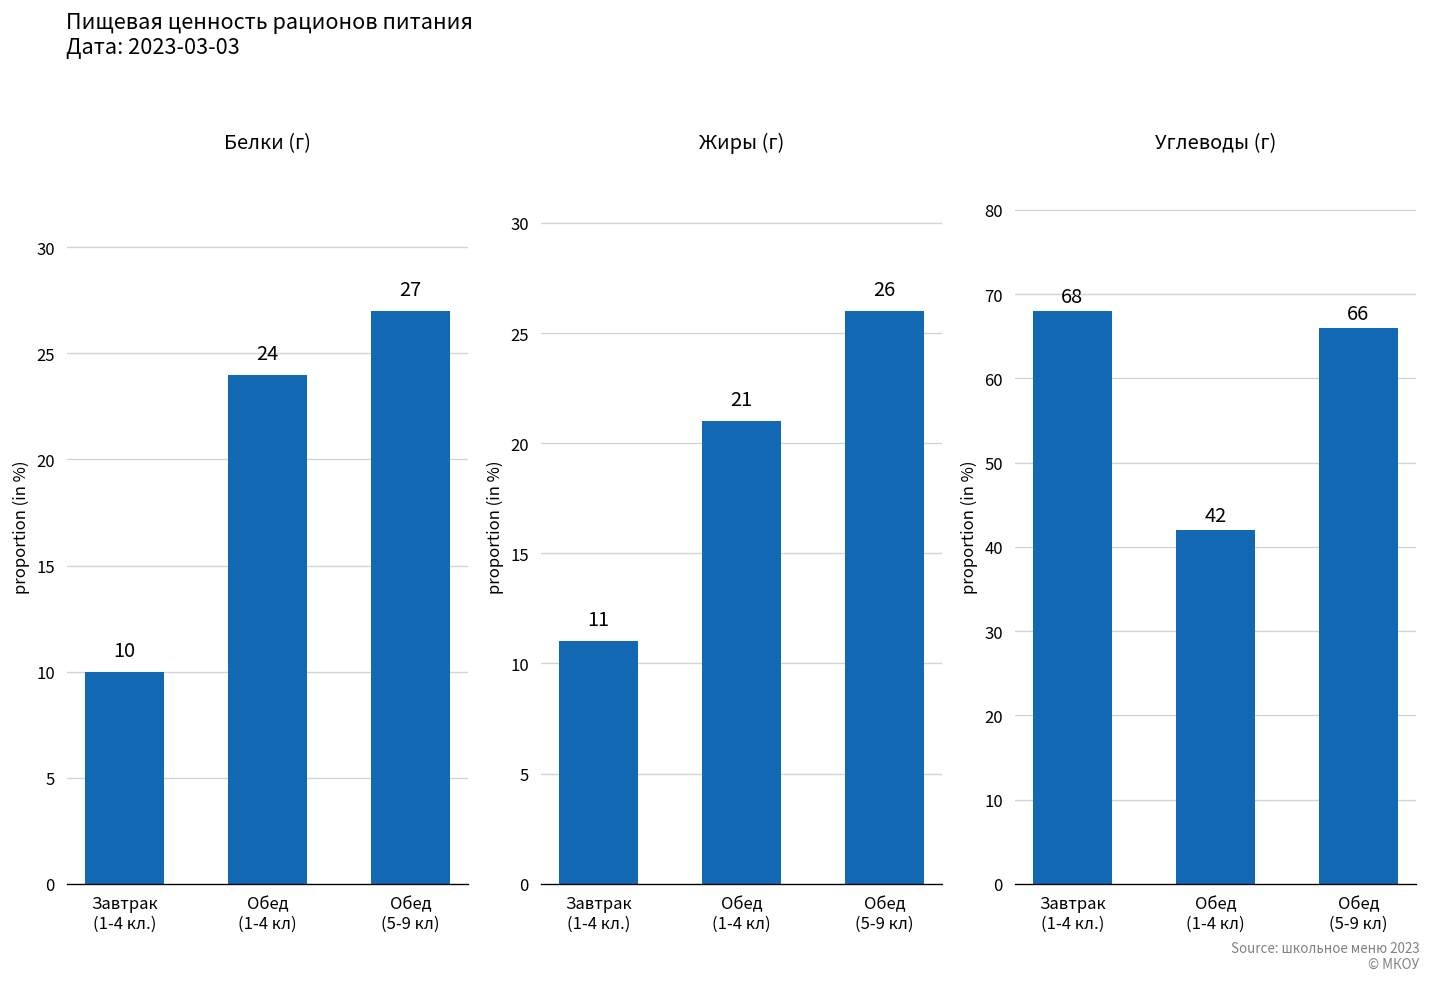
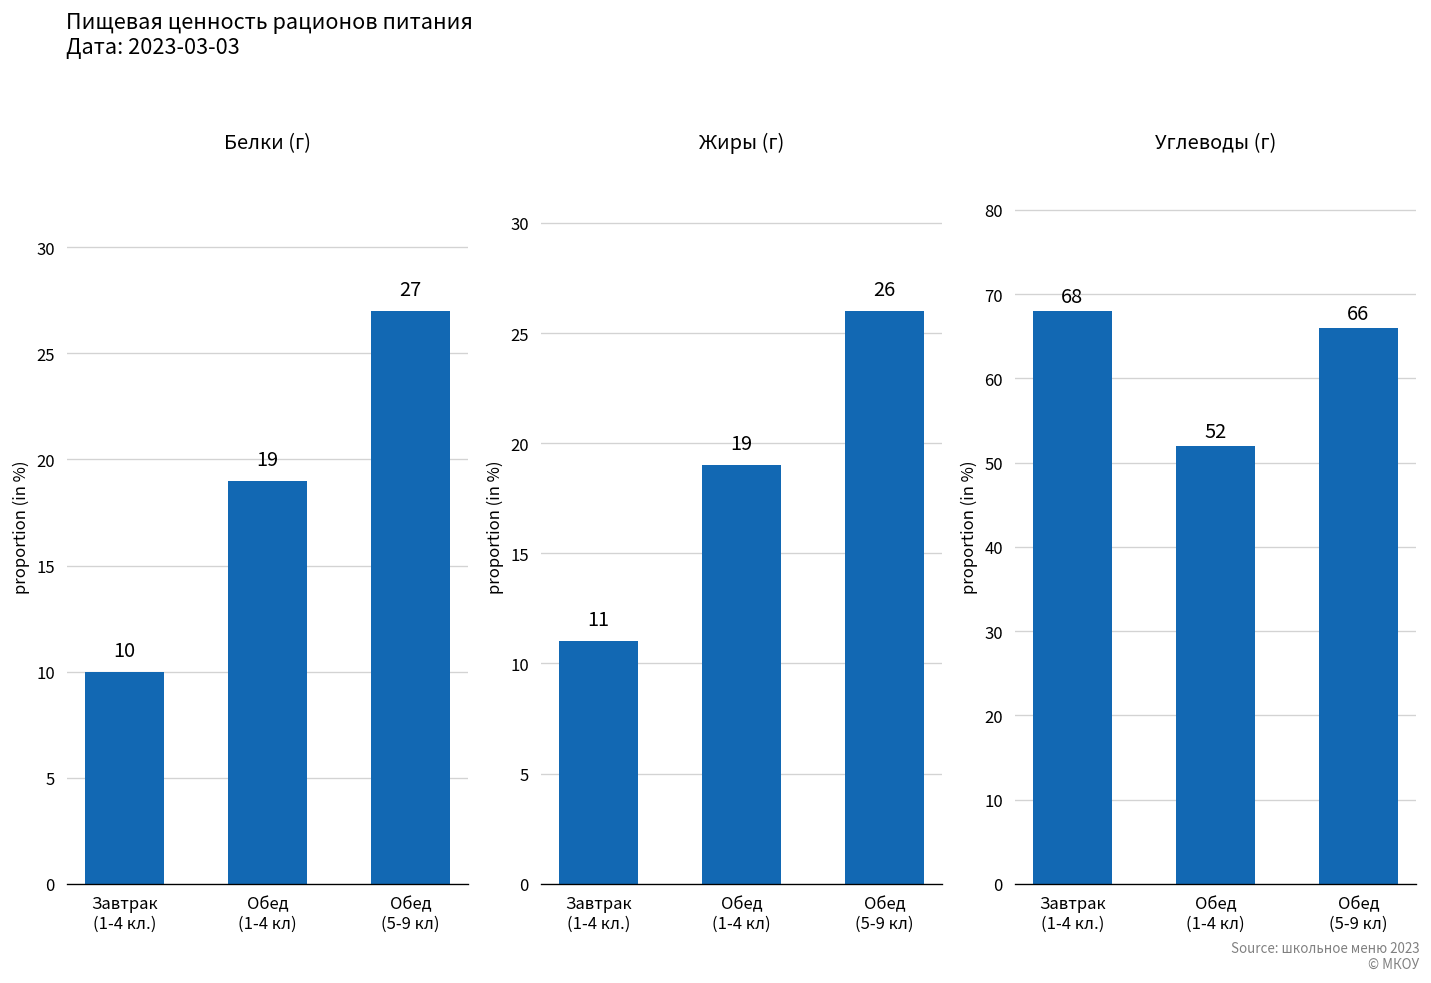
  {
    "Белки (г)": {
      "Завтрак (1-4 кл.)": 10,
-     "Обед (1-4 кл)": 24,
+     "Обед (1-4 кл)": 19,
      "Обед (5-9 кл)": 27
    },
    "Жиры (г)": {
      "Завтрак (1-4 кл.)": 11,
-     "Обед (1-4 кл)": 21,
+     "Обед (1-4 кл)": 19,
      "Обед (5-9 кл)": 26
    },
    "Углеводы (г)": {
      "Завтрак (1-4 кл.)": 68,
-     "Обед (1-4 кл)": 42,
+     "Обед (1-4 кл)": 52,
      "Обед (5-9 кл)": 66
    }
  }
